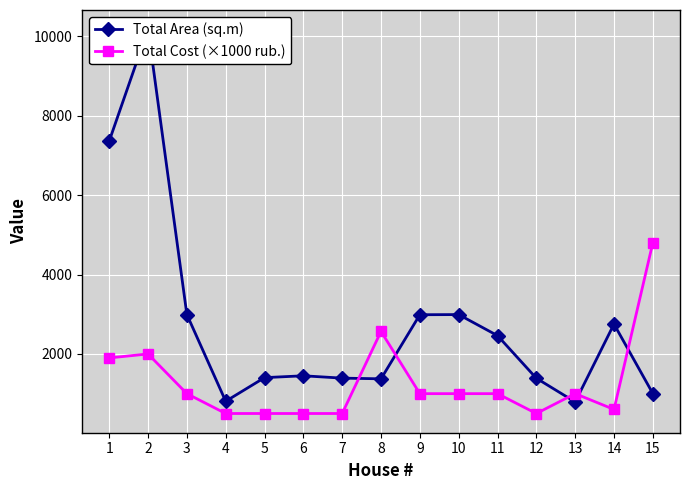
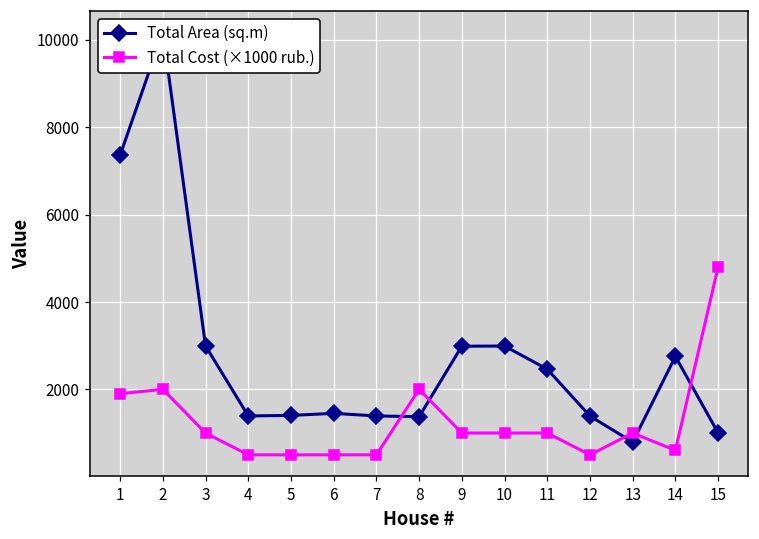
  {
    "Total Area (sq.m)": {
      "1": 7400,
      "3": 3000,
-     "4": 800,
+     "4": 1400,
      "5": 1400,
      "6": 1500,
      "7": 1400,
      "8": 1400,
      "9": 3000,
      "10": 3000,
      "11": 2500,
      "12": 1400,
      "13": 800,
      "14": 2800,
      "15": 1000
    },
    "Total Cost (×1000 rub.)": {
      "1": 1900,
      "2": 2000,
      "3": 1000,
      "4": 500,
      "5": 500,
      "6": 500,
      "7": 500,
-     "8": 2600,
+     "8": 2000,
      "9": 1000,
      "10": 1000,
      "11": 1000,
      "12": 500,
      "13": 1000,
      "14": 600,
      "15": 4800
    }
  }
